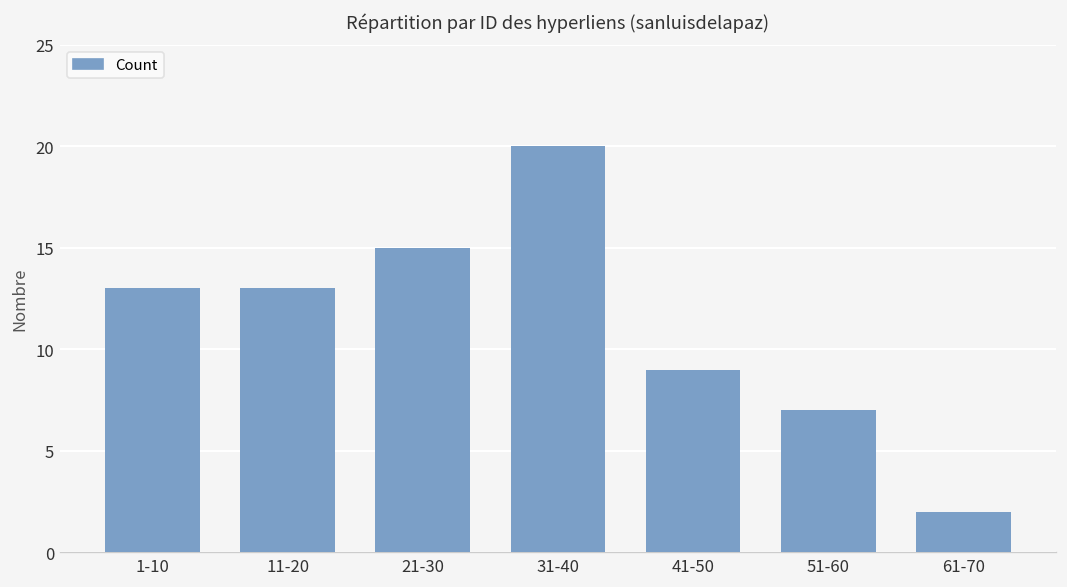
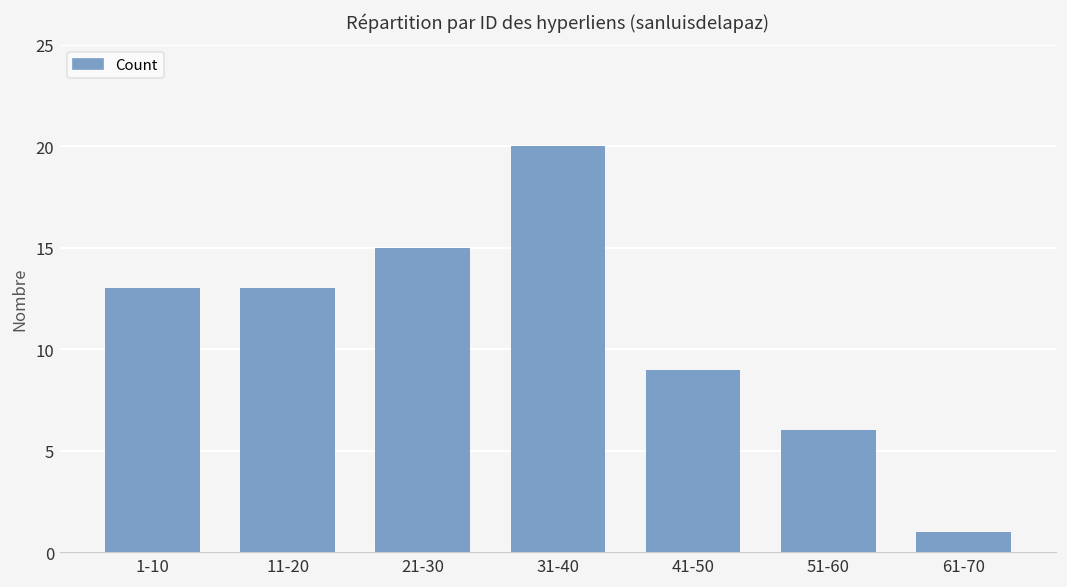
  {
    "1-10": 13,
    "11-20": 13,
    "21-30": 15,
    "31-40": 20,
    "41-50": 9,
-   "51-60": 7,
-   "61-70": 2
+   "51-60": 6,
+   "61-70": 1
  }
